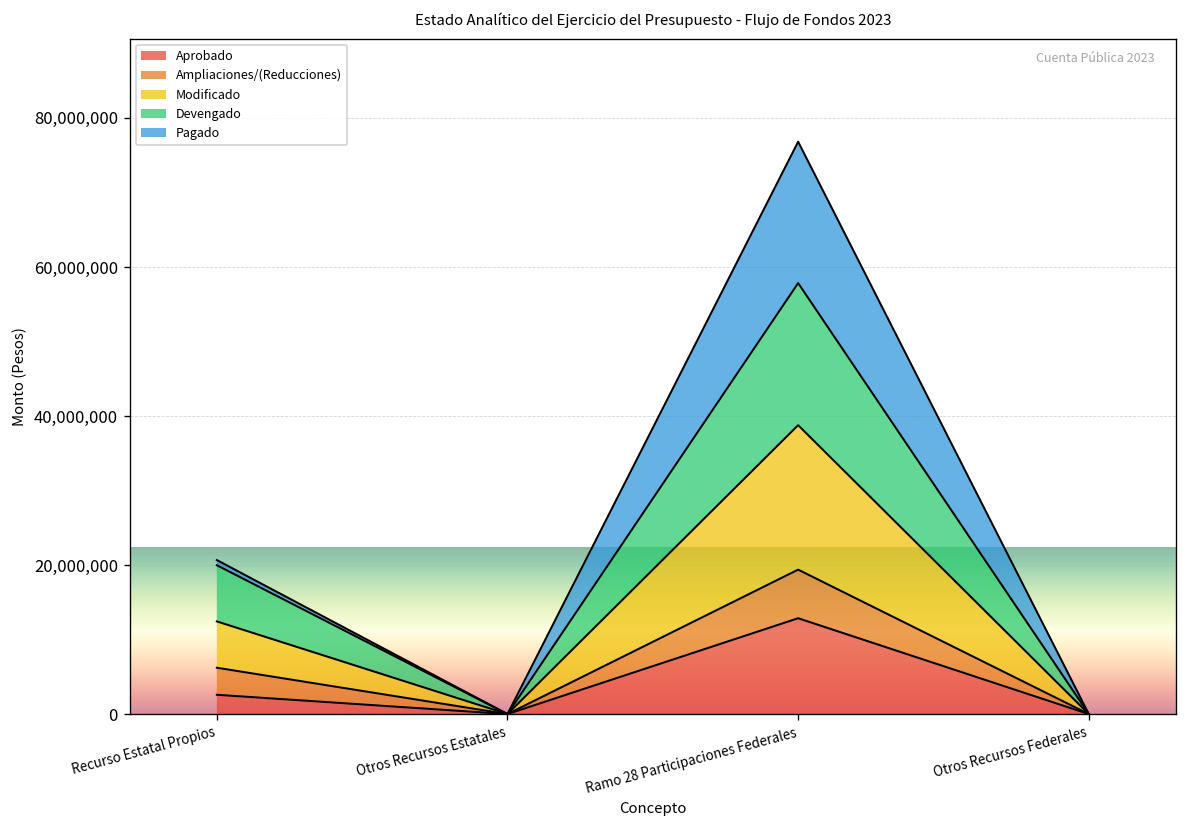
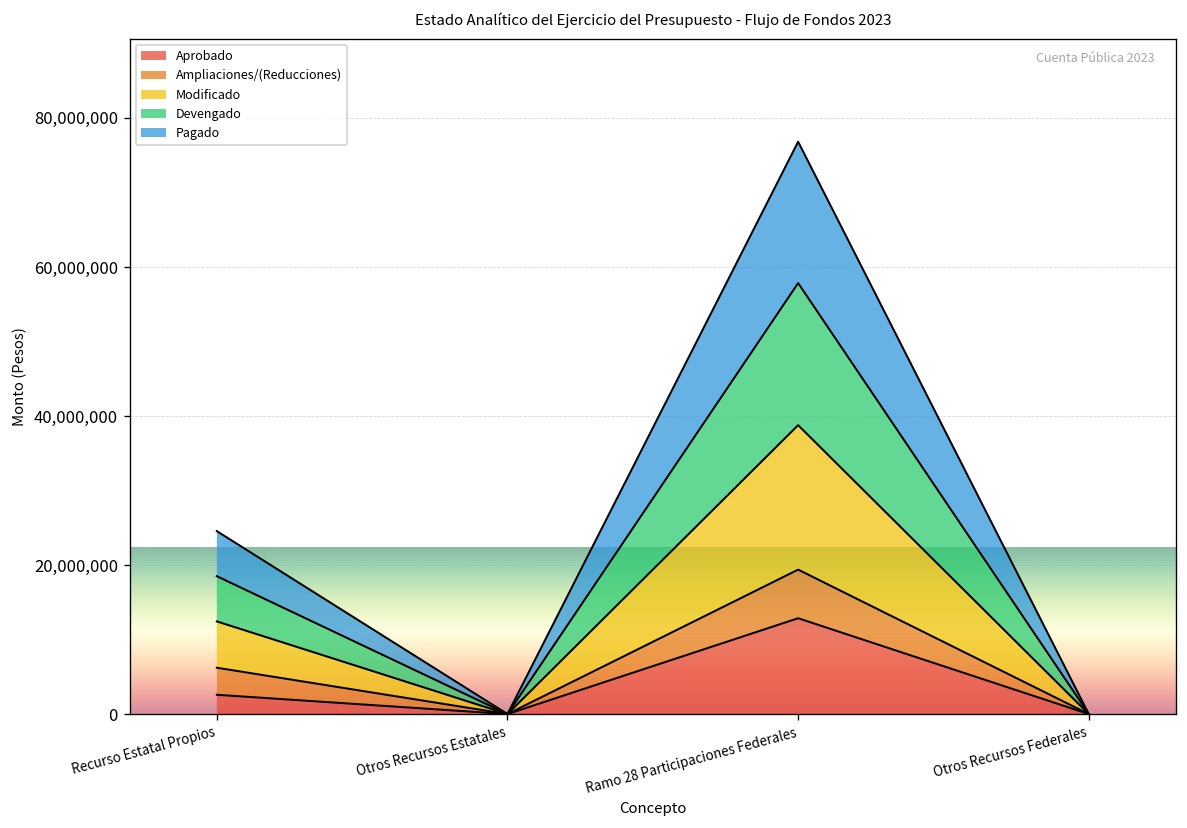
  {
    "Modificado": {
      "Recurso Estatal Propios": "6,000,000",
      "Ramo 28 Participaciones Federales": "19,000,000"
    },
    "Devengado": {
-     "Recurso Estatal Propios": "8,000,000",
+     "Recurso Estatal Propios": "6,000,000",
      "Ramo 28 Participaciones Federales": "19,000,000"
    },
    "Pagado": {
-     "Recurso Estatal Propios": "1,000,000",
+     "Recurso Estatal Propios": "6,000,000",
      "Ramo 28 Participaciones Federales": "19,000,000"
    }
  }
